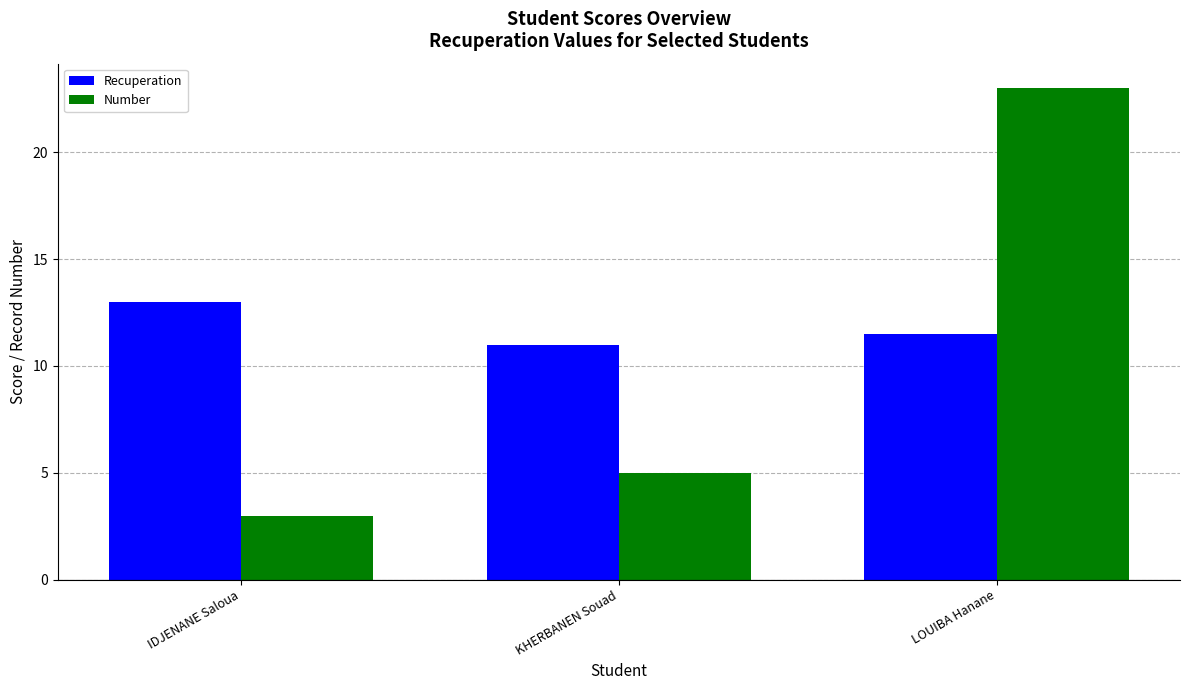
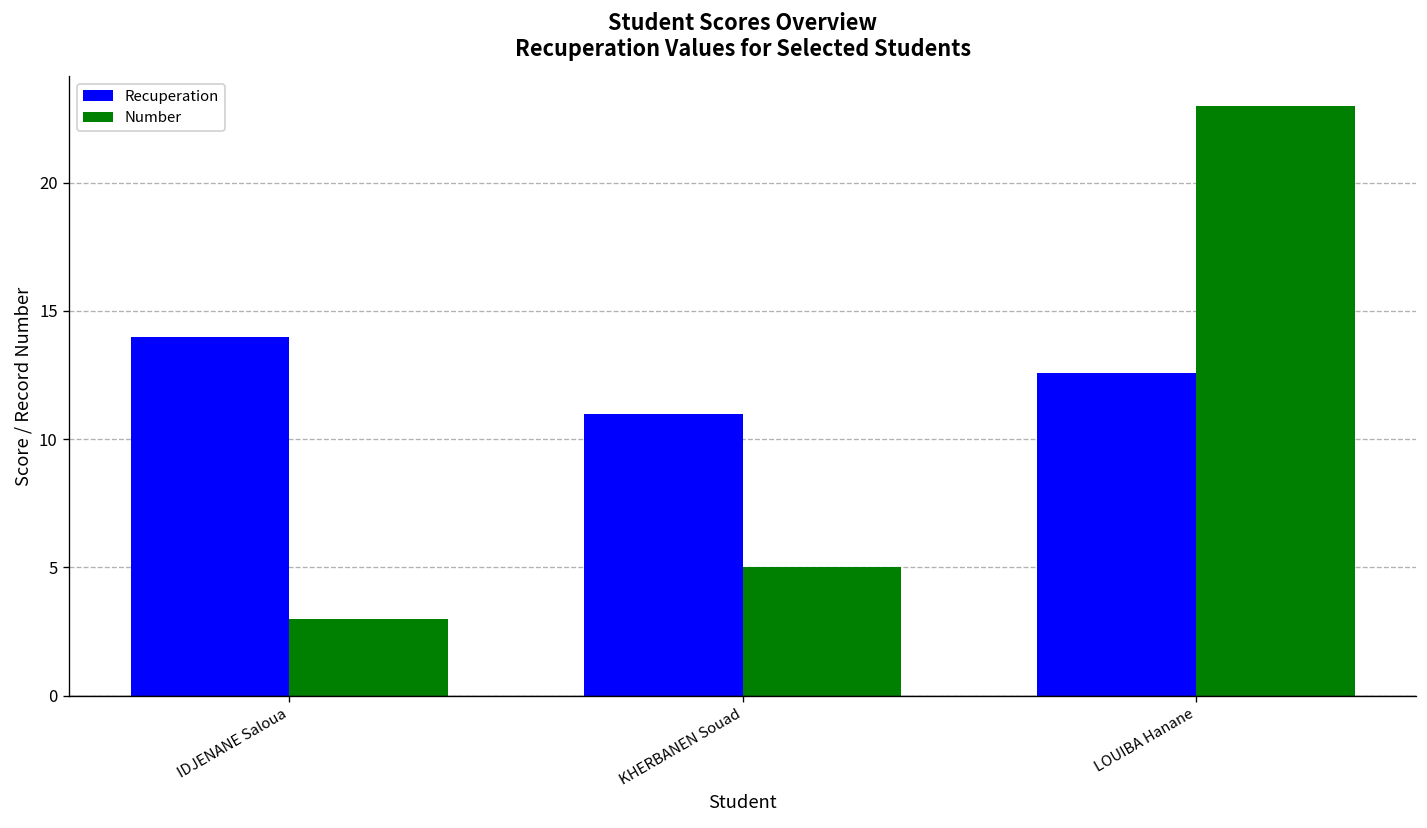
  {
    "Recuperation": {
-     "IDJENANE Saloua": 13,
+     "IDJENANE Saloua": 14,
      "KHERBANEN Souad": 11.0,
-     "LOUIBA Hanane": 11.5
+     "LOUIBA Hanane": 12.6
    },
    "Number": {
      "IDJENANE Saloua": 3.0,
      "KHERBANEN Souad": 5.0,
      "LOUIBA Hanane": 23.0
    }
  }
